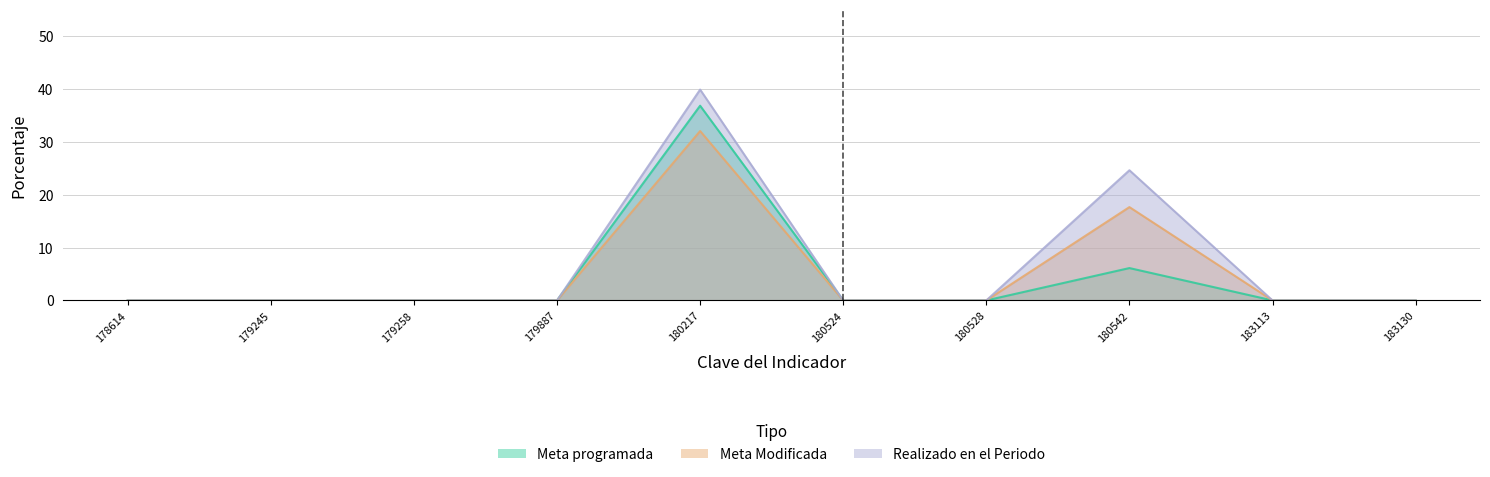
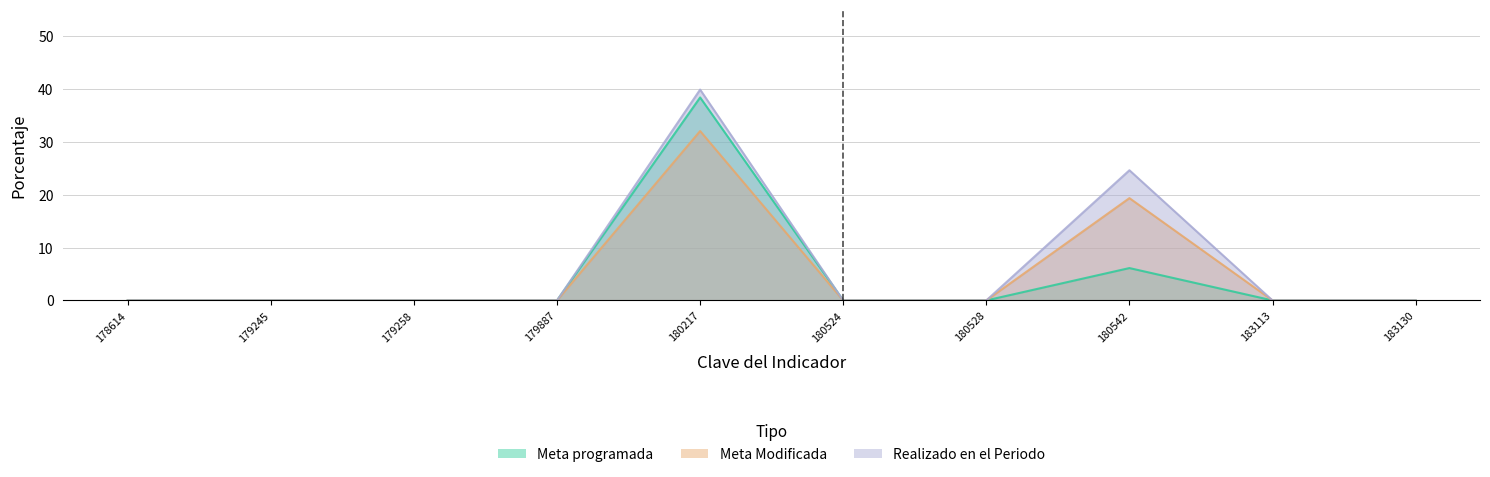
  {
    "Meta programada": {
-     "180217": 37,
+     "180217": 38,
      "180542": 6
    },
    "Meta Modificada": {
      "180217": 32,
-     "180542": 18
+     "180542": 19
    },
    "Realizado en el Periodo": {
      "180217": 40,
      "180542": 25
    }
  }
